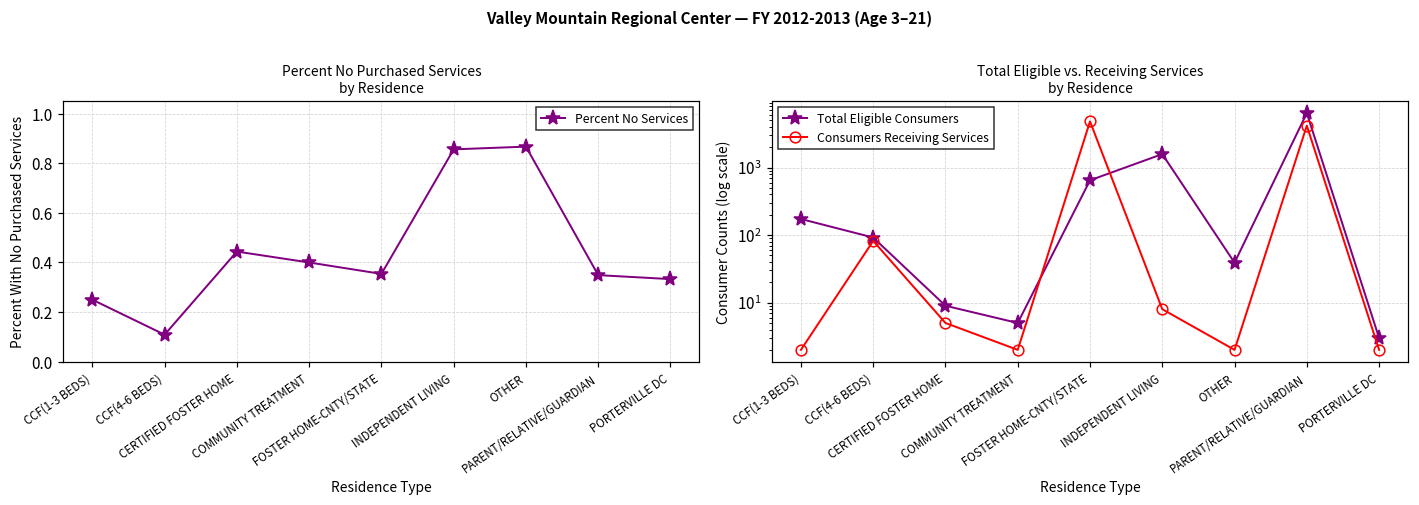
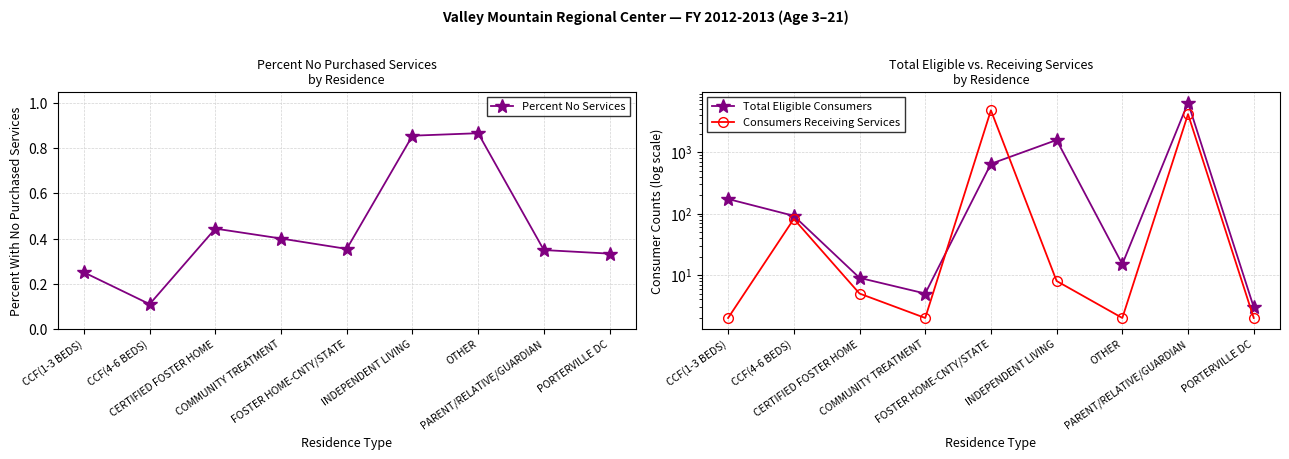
  {
    "Percent No Purchased Services by Residence": {
      "CCF(1-3 BEDS)": 0.25,
      "CCF(4-6 BEDS)": 0.11,
      "CERTIFIED FOSTER HOME": 0.44,
      "COMMUNITY TREATMENT": 0.40,
      "FOSTER HOME-CNTY/STATE": 0.35,
      "INDEPENDENT LIVING": 0.86,
      "OTHER": 0.87,
      "PARENT/RELATIVE/GUARDIAN": 0.35,
      "PORTERVILLE DC": 0.33
    },
    "Total Eligible vs. Receiving Services by Residence": {
      "Total Eligible Consumers": {
        "CCF(1-3 BEDS)": 170,
        "CCF(4-6 BEDS)": 90,
        "CERTIFIED FOSTER HOME": 9,
        "COMMUNITY TREATMENT": 5,
        "FOSTER HOME-CNTY/STATE": 600,
        "INDEPENDENT LIVING": 1600,
-       "OTHER": 40,
+       "OTHER": 15,
        "PARENT/RELATIVE/GUARDIAN": 6000,
        "PORTERVILLE DC": 3
      },
      "Consumers Receiving Services": {
        "CCF(1-3 BEDS)": 2,
        "CCF(4-6 BEDS)": 80,
        "CERTIFIED FOSTER HOME": 5,
        "COMMUNITY TREATMENT": 2,
        "FOSTER HOME-CNTY/STATE": 5000,
        "INDEPENDENT LIVING": 8,
        "OTHER": 2,
        "PARENT/RELATIVE/GUARDIAN": 4000,
        "PORTERVILLE DC": 2
      }
    }
  }
